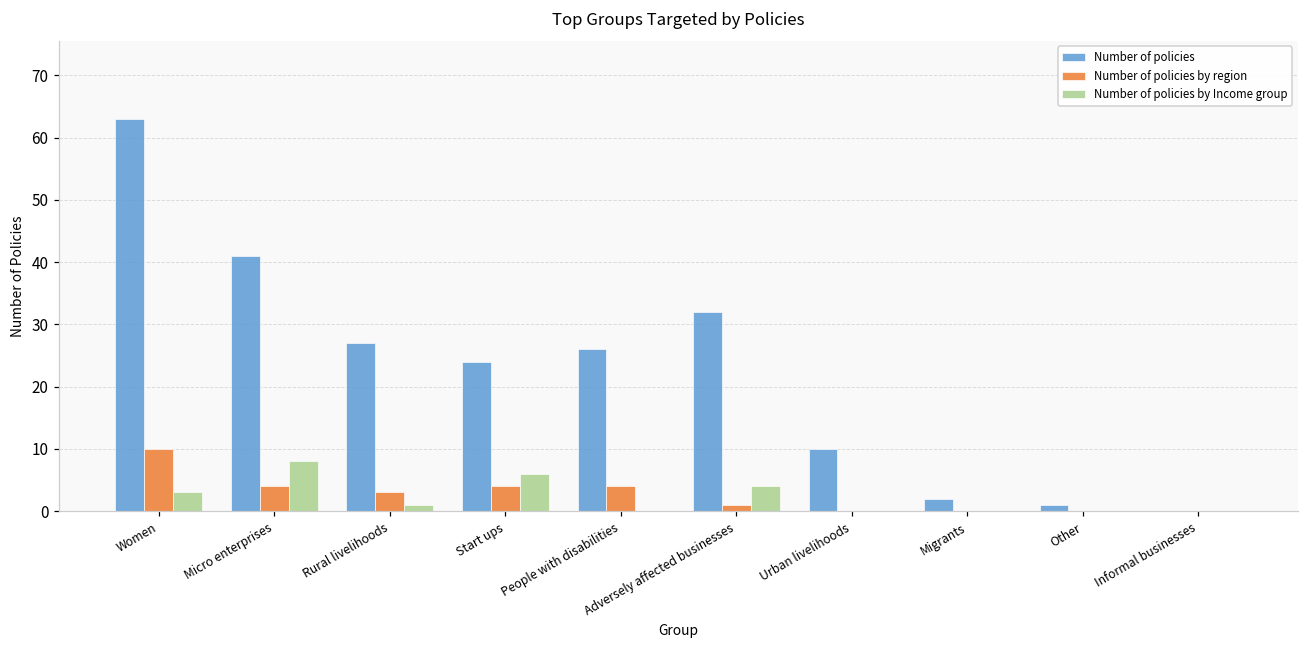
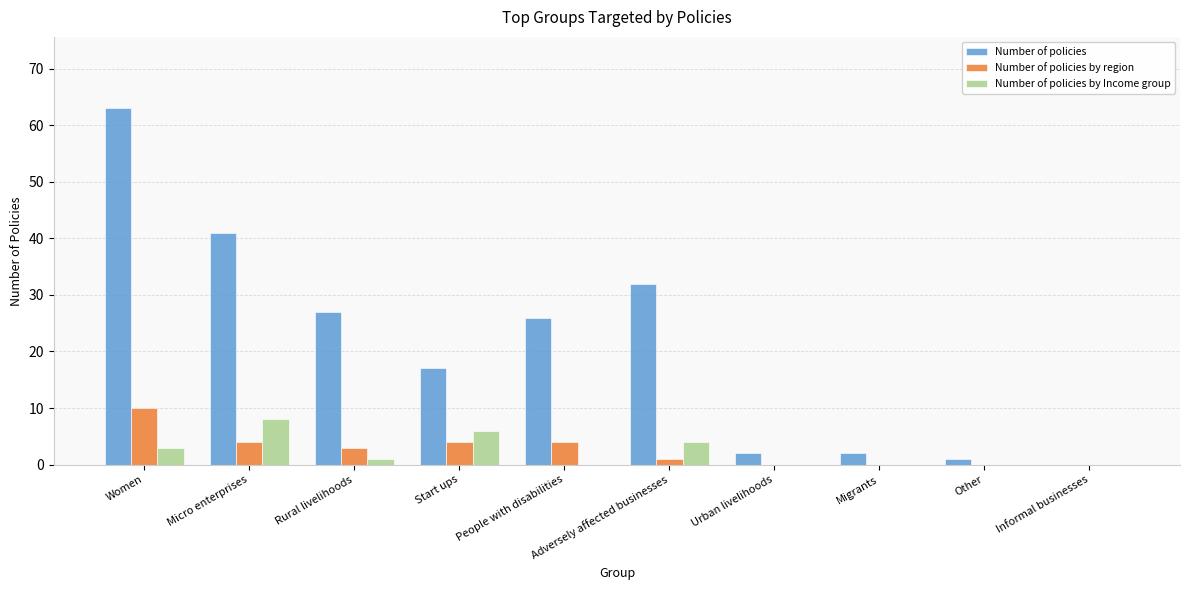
  {
    "Number of policies": {
      "Women": 63,
      "Micro enterprises": 41,
      "Rural livelihoods": 27,
-     "Start ups": 24,
+     "Start ups": 17,
      "People with disabilities": 26,
      "Adversely affected businesses": 32,
-     "Urban livelihoods": 10,
+     "Urban livelihoods": 2,
      "Migrants": 2,
      "Other": 1,
      "Informal businesses": 0
    },
    "Number of policies by region": {
      "Women": 10,
      "Micro enterprises": 4,
      "Rural livelihoods": 3,
      "Start ups": 4,
      "People with disabilities": 4,
      "Adversely affected businesses": 1,
      "Urban livelihoods": 0,
      "Migrants": 0,
      "Other": 0,
      "Informal businesses": 0
    },
    "Number of policies by Income group": {
      "Women": 3,
      "Micro enterprises": 8,
      "Rural livelihoods": 1,
      "Start ups": 6,
      "People with disabilities": 0,
      "Adversely affected businesses": 4,
      "Urban livelihoods": 0,
      "Migrants": 0,
      "Other": 0,
      "Informal businesses": 0
    }
  }
